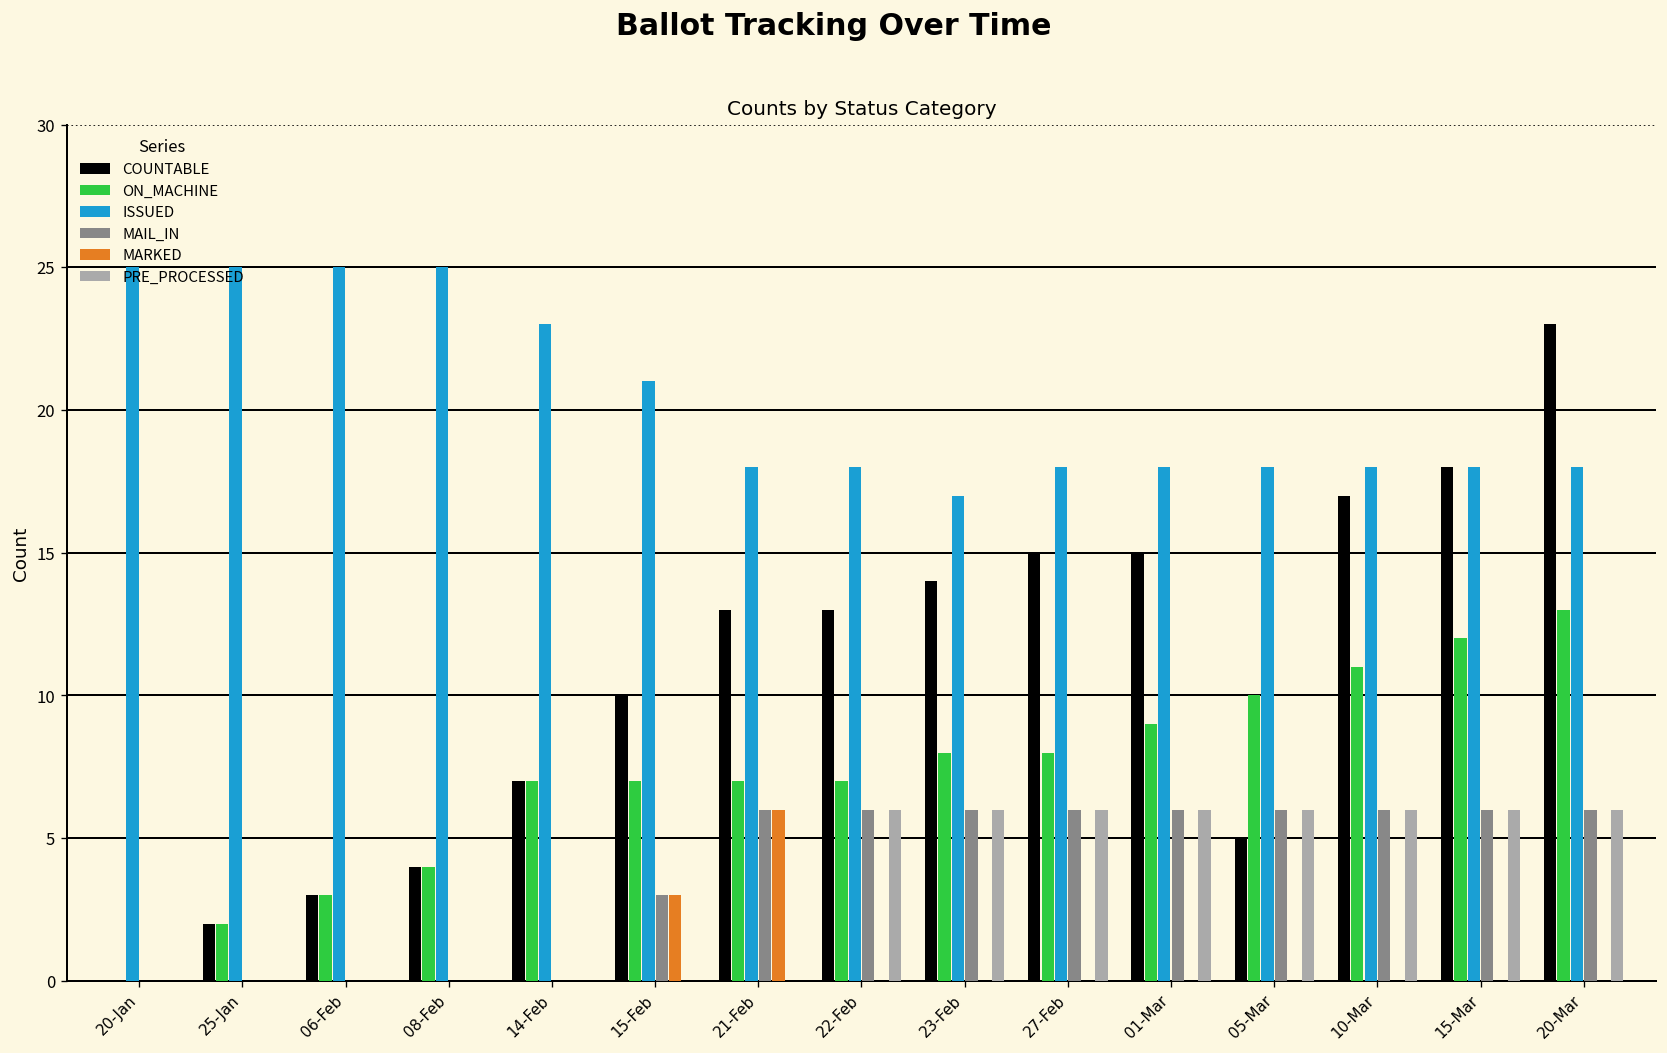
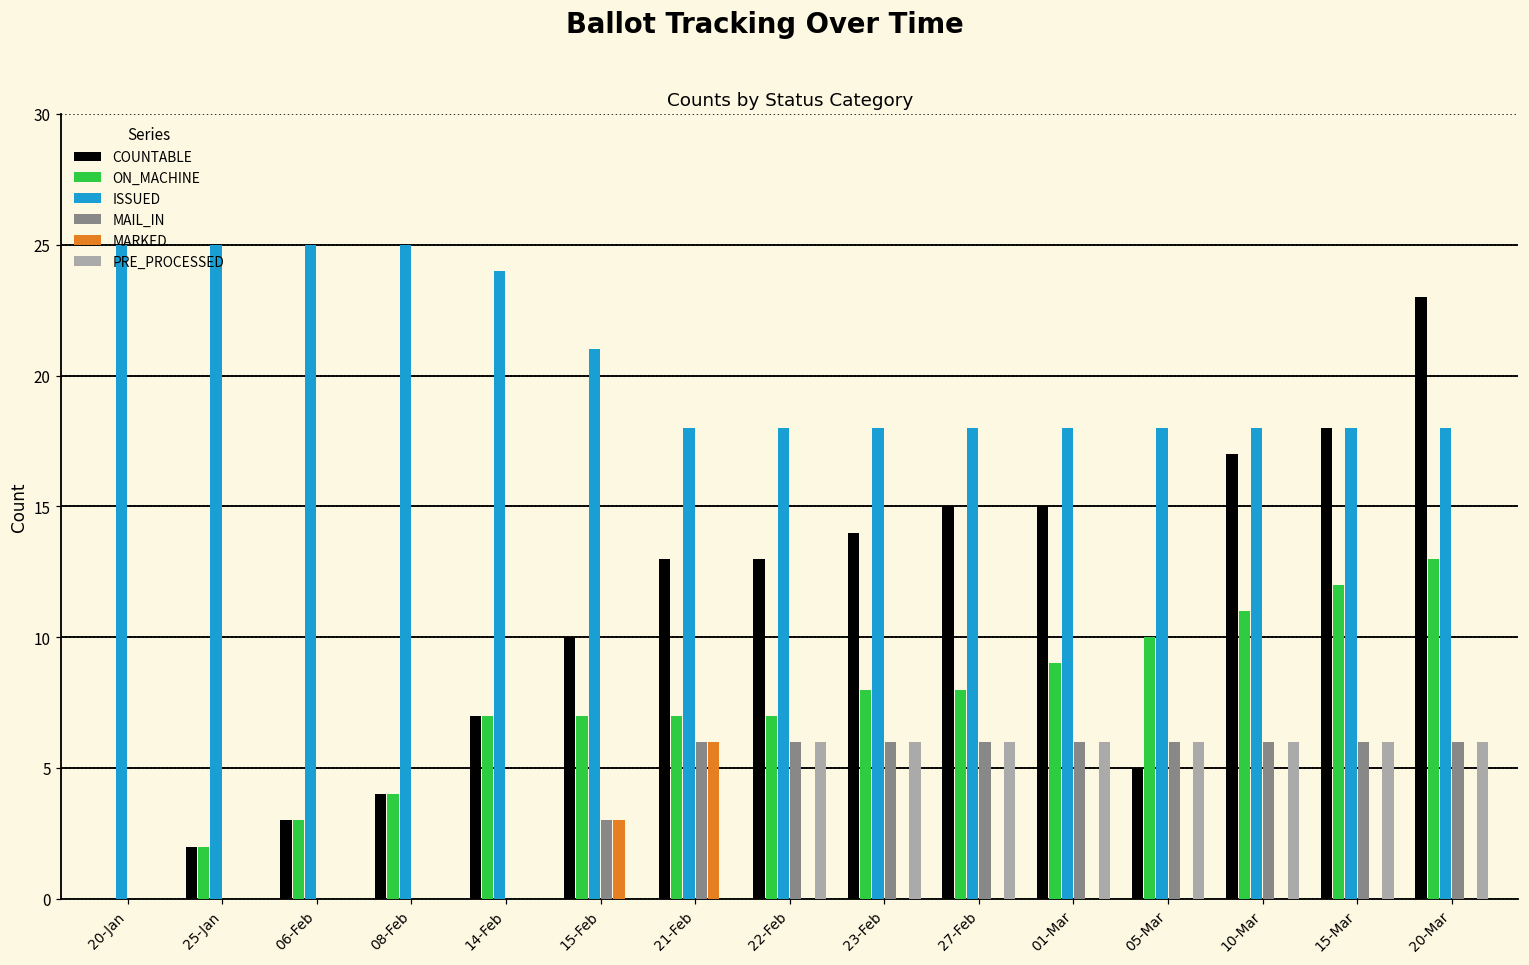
  {
    "COUNTABLE": {
      "20-Jan": 0,
      "25-Jan": 2,
      "06-Feb": 3,
      "08-Feb": 4,
      "14-Feb": 7,
      "15-Feb": 10,
      "21-Feb": 13,
      "22-Feb": 13,
      "23-Feb": 14,
      "27-Feb": 15,
      "01-Mar": 15,
      "05-Mar": 5,
      "10-Mar": 17,
      "15-Mar": 18,
      "20-Mar": 23
    },
    "ON_MACHINE": {
      "20-Jan": 0,
      "25-Jan": 2,
      "06-Feb": 3,
      "08-Feb": 4,
      "14-Feb": 7,
      "15-Feb": 7,
      "21-Feb": 7,
      "22-Feb": 7,
      "23-Feb": 8,
      "27-Feb": 8,
      "01-Mar": 9,
      "05-Mar": 10,
      "10-Mar": 11,
      "15-Mar": 12,
      "20-Mar": 13
    },
    "ISSUED": {
      "20-Jan": 25,
      "25-Jan": 25,
      "06-Feb": 25,
      "08-Feb": 25,
-     "14-Feb": 23,
+     "14-Feb": 24,
      "15-Feb": 21,
      "21-Feb": 18,
      "22-Feb": 18,
-     "23-Feb": 17,
+     "23-Feb": 18,
      "27-Feb": 18,
      "01-Mar": 18,
      "05-Mar": 18,
      "10-Mar": 18,
      "15-Mar": 18,
      "20-Mar": 18
    },
    "MARKED": {
      "20-Jan": 0,
      "25-Jan": 0,
      "06-Feb": 0,
      "08-Feb": 0,
      "14-Feb": 0,
      "15-Feb": 3,
      "21-Feb": 6,
      "22-Feb": 0,
      "23-Feb": 0,
      "27-Feb": 0,
      "01-Mar": 0,
      "05-Mar": 0,
      "10-Mar": 0,
      "15-Mar": 0,
      "20-Mar": 0
    }
  }
